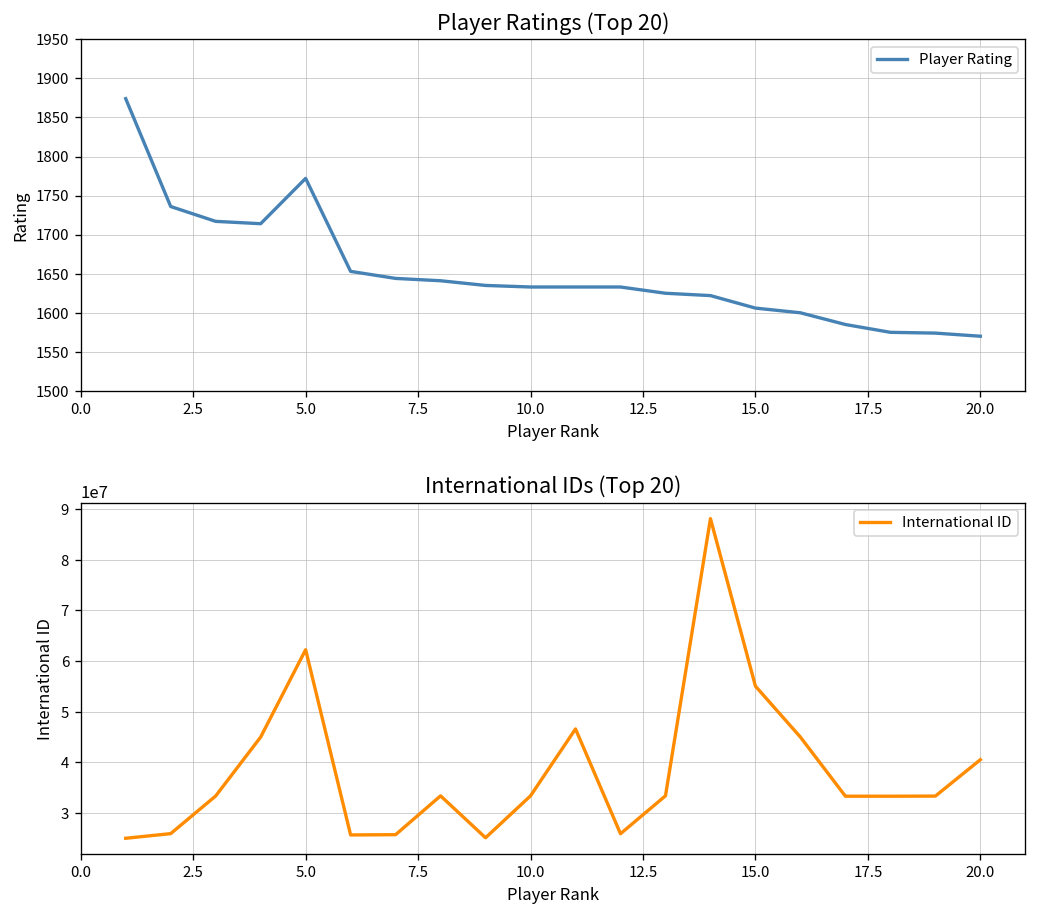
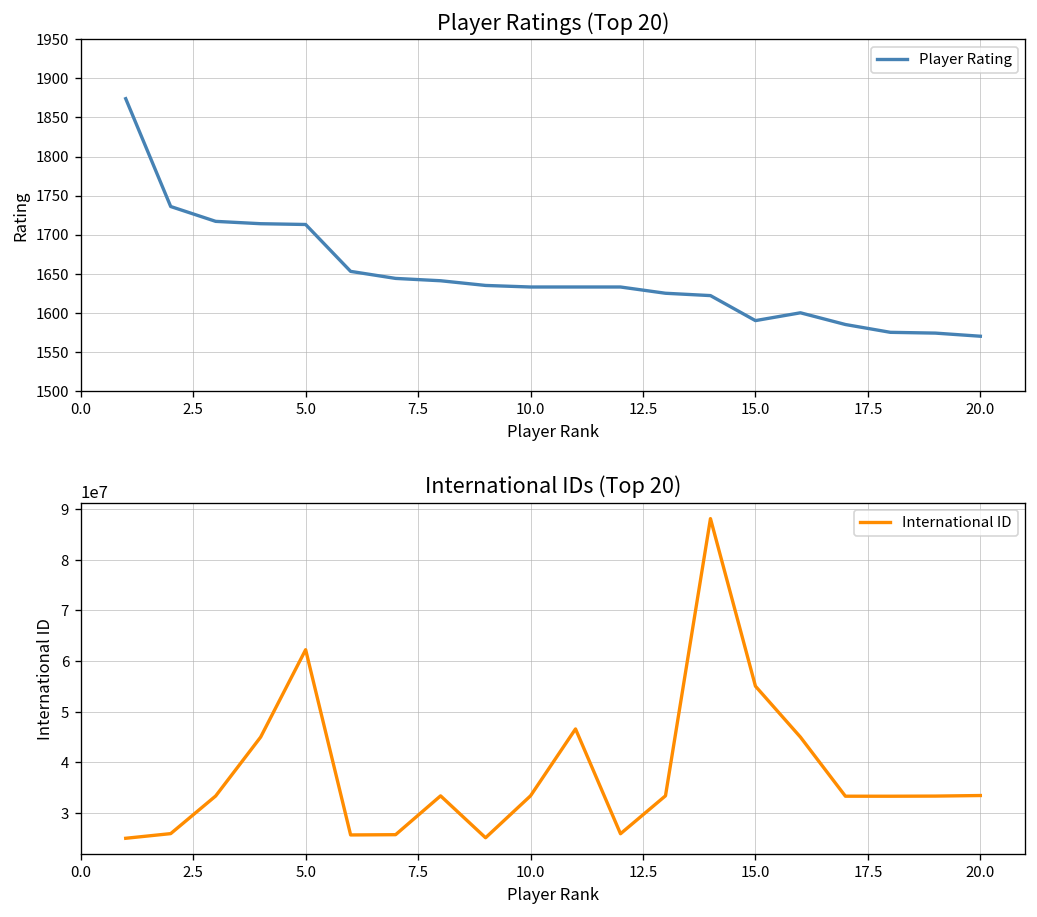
  {
    "Player Ratings (Top 20)": {
-     "5.0": 1770,
+     "5.0": 1710,
      "10.0": 1630,
-     "15.0": 1610,
+     "15.0": 1590,
      "20.0": 1570
    },
    "International IDs (Top 20)": {
      "5.0": 62000000,
      "10.0": 33000000,
      "15.0": 55000000,
-     "20.0": 41000000
+     "20.0": 33000000
    }
  }
